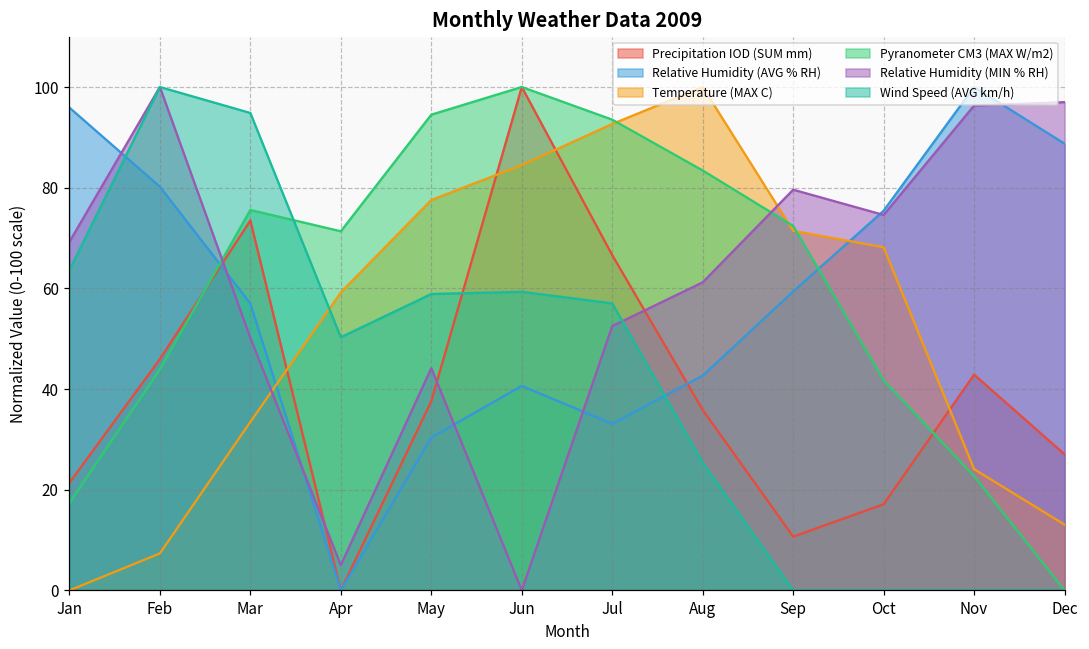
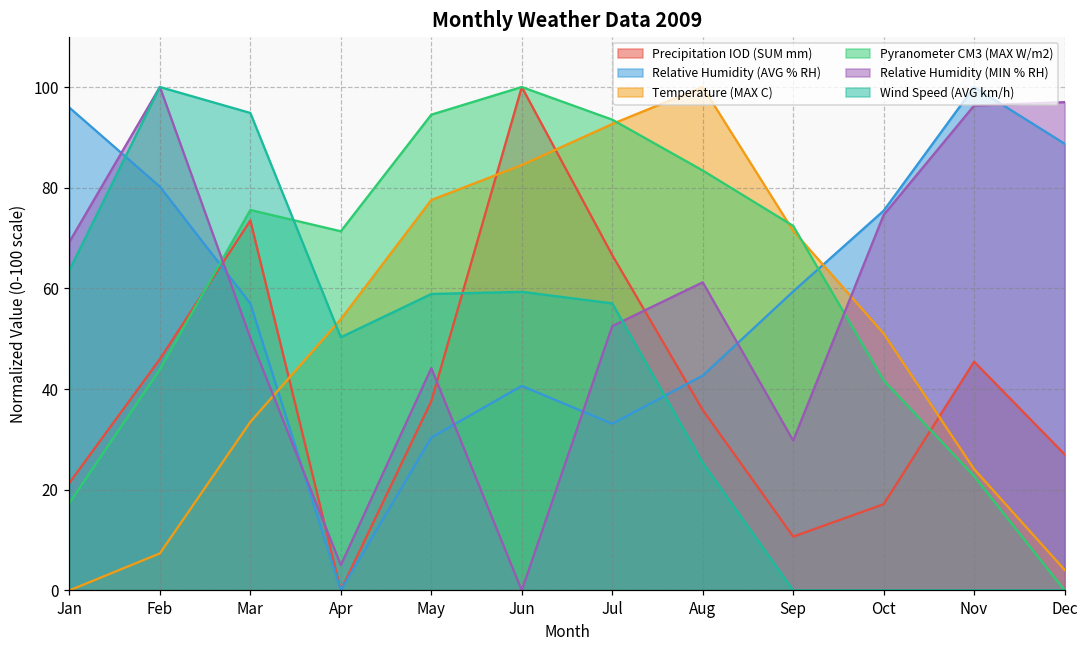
  {
    "Precipitation IOD (SUM mm)": {
      "Jan": 21,
      "Feb": 46,
      "Mar": 73,
      "May": 38,
      "Jul": 67,
      "Aug": 36,
      "Sep": 11,
      "Oct": 17,
-     "Nov": 43,
+     "Nov": 45,
      "Dec": 27
    },
    "Temperature (MAX C)": {
      "Jan": 0,
      "Feb": 7,
      "Mar": 33,
-     "Apr": 59,
+     "Apr": 54,
      "May": 78,
      "Jun": 84,
      "Jul": 93,
      "Sep": 71,
-     "Oct": 68,
+     "Oct": 51,
      "Nov": 24,
-     "Dec": 13
+     "Dec": 4
    },
    "Relative Humidity (MIN % RH)": {
      "Jan": 69,
      "Mar": 50,
      "Apr": 5,
      "May": 44,
      "Jun": 0,
      "Jul": 53,
      "Aug": 61,
-     "Sep": 80,
+     "Sep": 30,
      "Oct": 75,
      "Nov": 96,
      "Dec": 97
    }
  }
